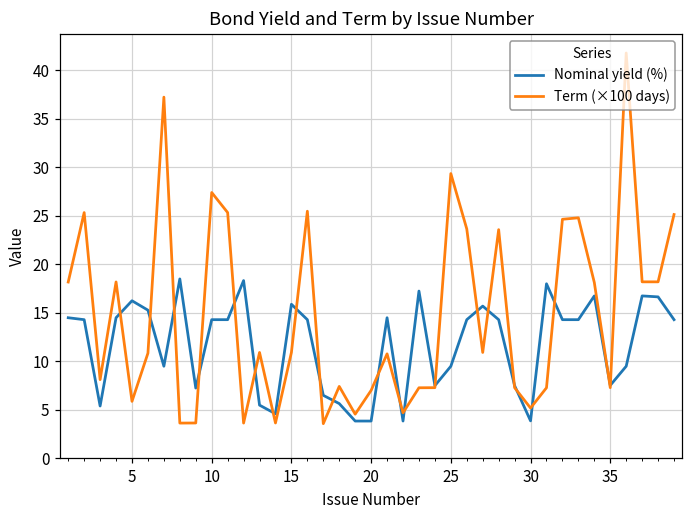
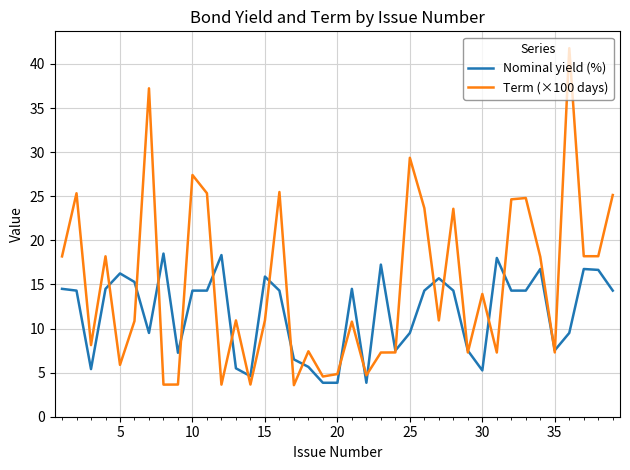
  {
    "Nominal yield (%)": {
      "5": 16,
      "10": 14,
      "15": 16,
      "20": 4,
      "25": 10,
-     "30": 4
+     "30": 5
    },
    "Term (×100 days)": {
      "5": 6,
      "10": 27,
      "15": 11,
-     "20": 7,
+     "20": 5,
      "25": 29,
-     "30": 5
+     "30": 14
    }
  }
